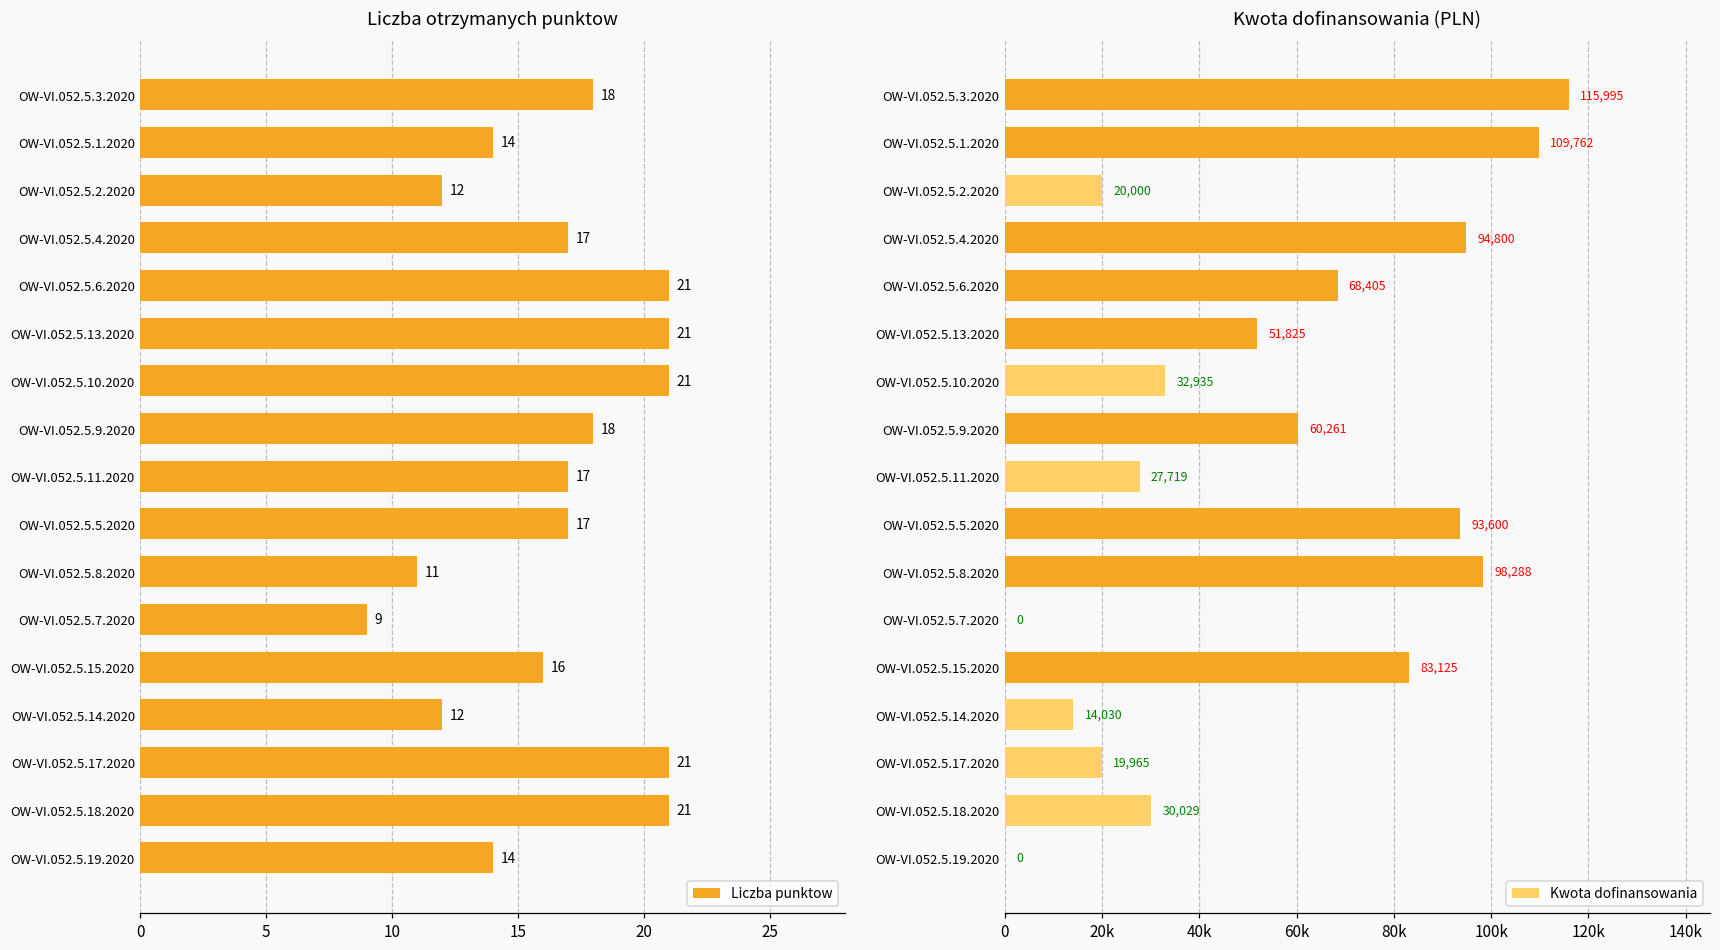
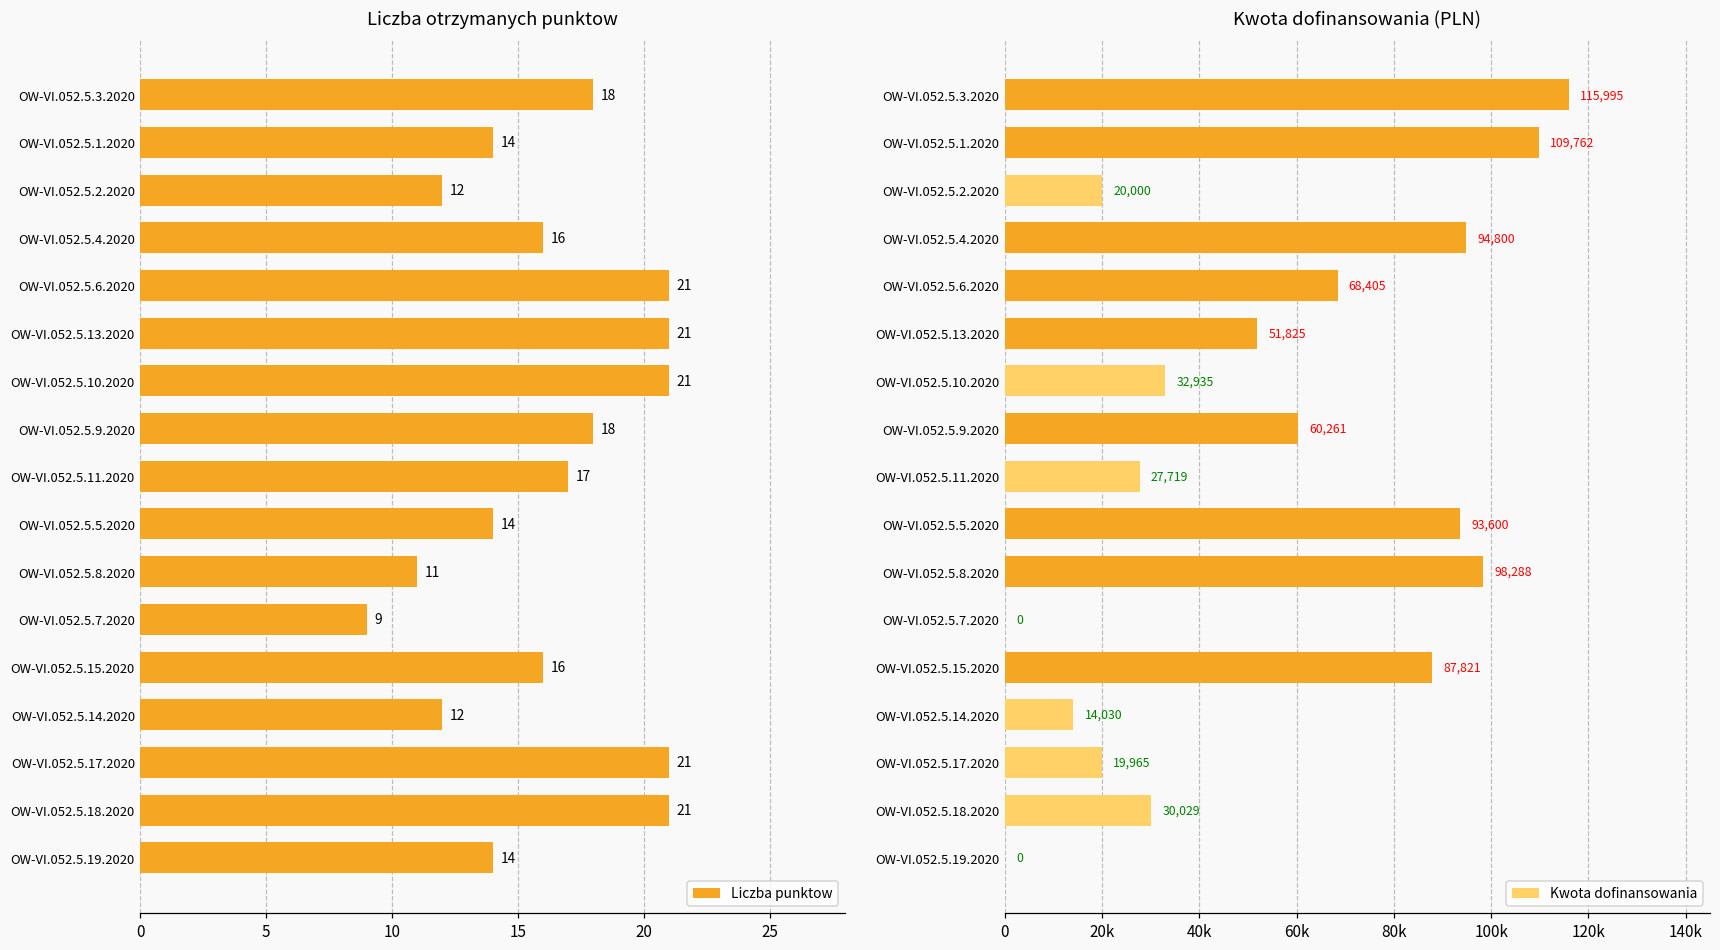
  {
    "Liczba otrzymanych punktow": {
      "OW-VI.052.5.3.2020": "18",
      "OW-VI.052.5.1.2020": "14",
      "OW-VI.052.5.2.2020": "12",
-     "OW-VI.052.5.4.2020": "17",
+     "OW-VI.052.5.4.2020": "16",
      "OW-VI.052.5.6.2020": "21",
      "OW-VI.052.5.13.2020": "21",
      "OW-VI.052.5.10.2020": "21",
      "OW-VI.052.5.9.2020": "18",
      "OW-VI.052.5.11.2020": "17",
-     "OW-VI.052.5.5.2020": "17",
+     "OW-VI.052.5.5.2020": "14",
      "OW-VI.052.5.8.2020": "11",
      "OW-VI.052.5.7.2020": "9",
      "OW-VI.052.5.15.2020": "16",
      "OW-VI.052.5.14.2020": "12",
      "OW-VI.052.5.17.2020": "21",
      "OW-VI.052.5.18.2020": "21",
      "OW-VI.052.5.19.2020": "14"
    },
    "Kwota dofinansowania (PLN)": {
      "OW-VI.052.5.3.2020": "115,995",
      "OW-VI.052.5.1.2020": "109,762",
      "OW-VI.052.5.2.2020": "20,000",
      "OW-VI.052.5.4.2020": "94,800",
      "OW-VI.052.5.6.2020": "68,405",
      "OW-VI.052.5.13.2020": "51,825",
      "OW-VI.052.5.10.2020": "32,935",
      "OW-VI.052.5.9.2020": "60,261",
      "OW-VI.052.5.11.2020": "27,719",
      "OW-VI.052.5.5.2020": "93,600",
      "OW-VI.052.5.8.2020": "98,288",
      "OW-VI.052.5.7.2020": "0",
-     "OW-VI.052.5.15.2020": "83,125",
+     "OW-VI.052.5.15.2020": "87,821",
      "OW-VI.052.5.14.2020": "14,030",
      "OW-VI.052.5.17.2020": "19,965",
      "OW-VI.052.5.18.2020": "30,029",
      "OW-VI.052.5.19.2020": "0"
    }
  }
